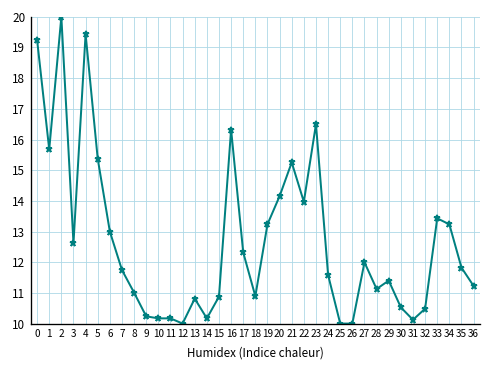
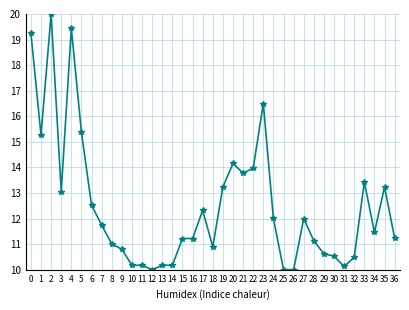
  {
    "0": 19.2,
-   "1": 15.7,
+   "1": 15.3,
    "2": 20.0,
-   "3": 12.6,
+   "3": 13.0,
    "4": 19.4,
    "5": 15.4,
-   "6": 13.0,
+   "6": 12.5,
    "7": 11.7,
    "8": 11.0,
-   "9": 10.2,
+   "9": 10.8,
    "10": 10.2,
    "11": 10.2,
    "12": 10.0,
-   "13": 10.8,
+   "13": 10.2,
    "14": 10.2,
-   "15": 10.9,
-   "16": 16.3,
+   "15": 11.2,
+   "16": 11.2,
    "17": 12.3,
    "18": 10.9,
    "19": 13.2,
    "20": 14.2,
-   "21": 15.3,
+   "21": 13.8,
    "22": 14.0,
    "23": 16.5,
-   "24": 11.6,
+   "24": 12.0,
    "25": 10.0,
    "26": 10.0,
    "27": 12.0,
    "28": 11.1,
-   "29": 11.4,
+   "29": 10.6,
    "30": 10.5,
    "31": 10.1,
    "32": 10.5,
    "33": 13.4,
-   "34": 13.2,
-   "35": 11.8,
+   "34": 11.5,
+   "35": 13.2,
    "36": 11.2
  }
